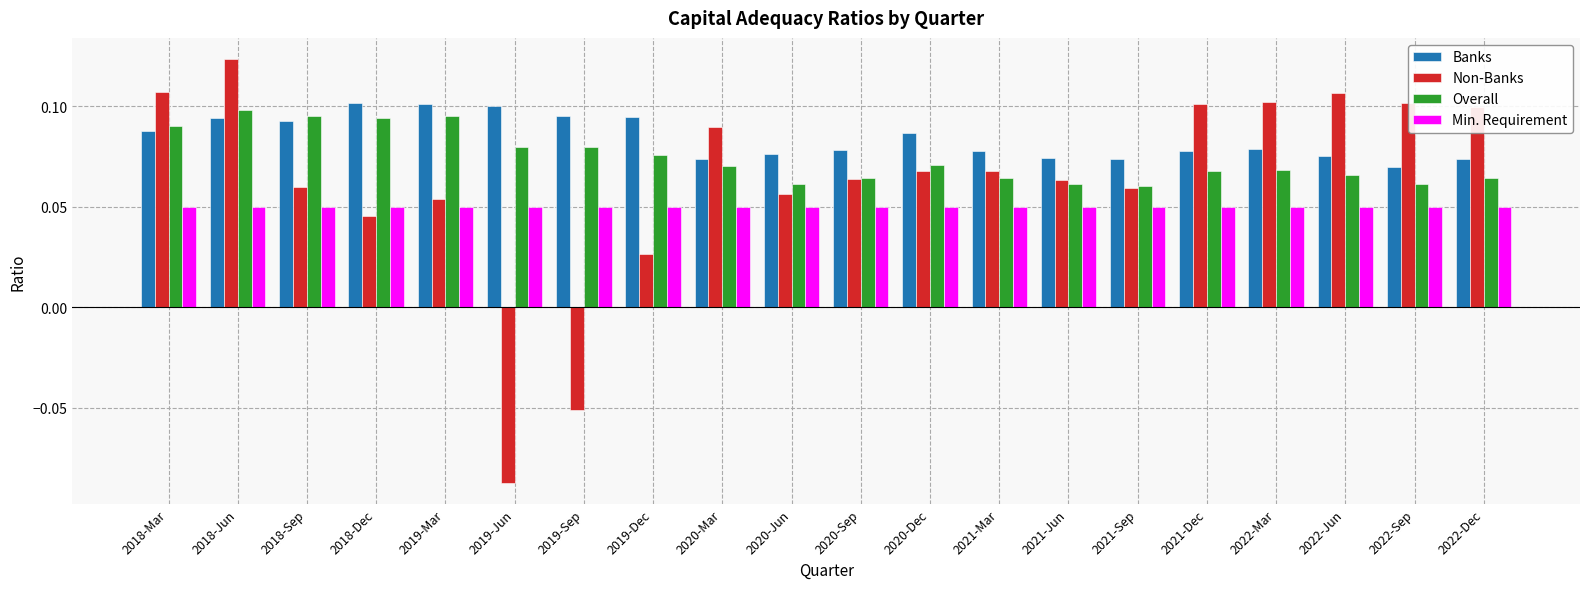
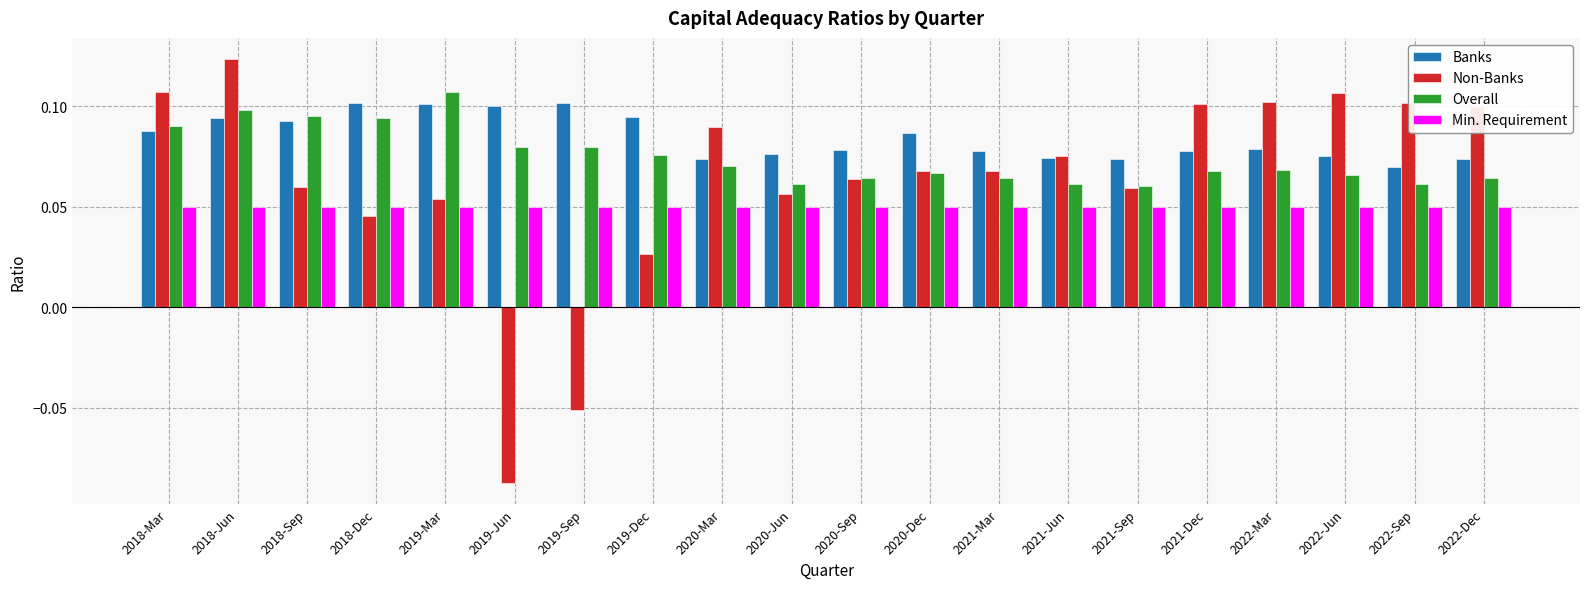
  {
    "Banks": {
      "2018-Mar": 0.088,
      "2018-Jun": 0.094,
      "2018-Sep": 0.093,
      "2018-Dec": 0.102,
      "2019-Mar": 0.101,
      "2019-Jun": 0.100,
-     "2019-Sep": 0.095,
+     "2019-Sep": 0.102,
      "2019-Dec": 0.095,
      "2020-Mar": 0.074,
      "2020-Jun": 0.076,
      "2020-Sep": 0.079,
      "2020-Dec": 0.087,
      "2021-Mar": 0.078,
      "2021-Jun": 0.074,
      "2021-Sep": 0.074,
      "2021-Dec": 0.078,
      "2022-Mar": 0.079,
      "2022-Jun": 0.075,
      "2022-Sep": 0.070,
      "2022-Dec": 0.074
    },
    "Non-Banks": {
      "2018-Mar": 0.107,
      "2018-Jun": 0.123,
      "2018-Sep": 0.060,
      "2018-Dec": 0.046,
      "2019-Mar": 0.054,
      "2019-Jun": -0.087,
      "2019-Sep": -0.051,
      "2019-Dec": 0.027,
      "2020-Mar": 0.090,
      "2020-Jun": 0.056,
      "2020-Sep": 0.064,
      "2020-Dec": 0.068,
      "2021-Mar": 0.068,
-     "2021-Jun": 0.063,
+     "2021-Jun": 0.076,
      "2021-Sep": 0.059,
      "2021-Dec": 0.101,
      "2022-Mar": 0.102,
      "2022-Jun": 0.106,
      "2022-Sep": 0.102
    },
    "Overall": {
      "2018-Mar": 0.090,
      "2018-Jun": 0.098,
      "2018-Sep": 0.095,
      "2018-Dec": 0.094,
-     "2019-Mar": 0.095,
+     "2019-Mar": 0.107,
      "2019-Jun": 0.080,
      "2019-Sep": 0.080,
      "2019-Dec": 0.076,
      "2020-Mar": 0.070,
      "2020-Jun": 0.062,
      "2020-Sep": 0.064,
-     "2020-Dec": 0.071,
+     "2020-Dec": 0.067,
      "2021-Mar": 0.064,
      "2021-Jun": 0.061,
      "2021-Sep": 0.061,
      "2021-Dec": 0.068,
      "2022-Mar": 0.068,
      "2022-Jun": 0.066,
      "2022-Sep": 0.061,
      "2022-Dec": 0.064
    },
    "Min. Requirement": {
      "2018-Mar": 0.050,
      "2018-Jun": 0.050,
      "2018-Sep": 0.050,
      "2018-Dec": 0.050,
      "2019-Mar": 0.050,
      "2019-Jun": 0.050,
      "2019-Sep": 0.050,
      "2019-Dec": 0.050,
      "2020-Mar": 0.050,
      "2020-Jun": 0.050,
      "2020-Sep": 0.050,
      "2020-Dec": 0.050,
      "2021-Mar": 0.050,
      "2021-Jun": 0.050,
      "2021-Sep": 0.050,
      "2021-Dec": 0.050,
      "2022-Mar": 0.050,
      "2022-Jun": 0.050,
      "2022-Sep": 0.050,
      "2022-Dec": 0.050
    }
  }
